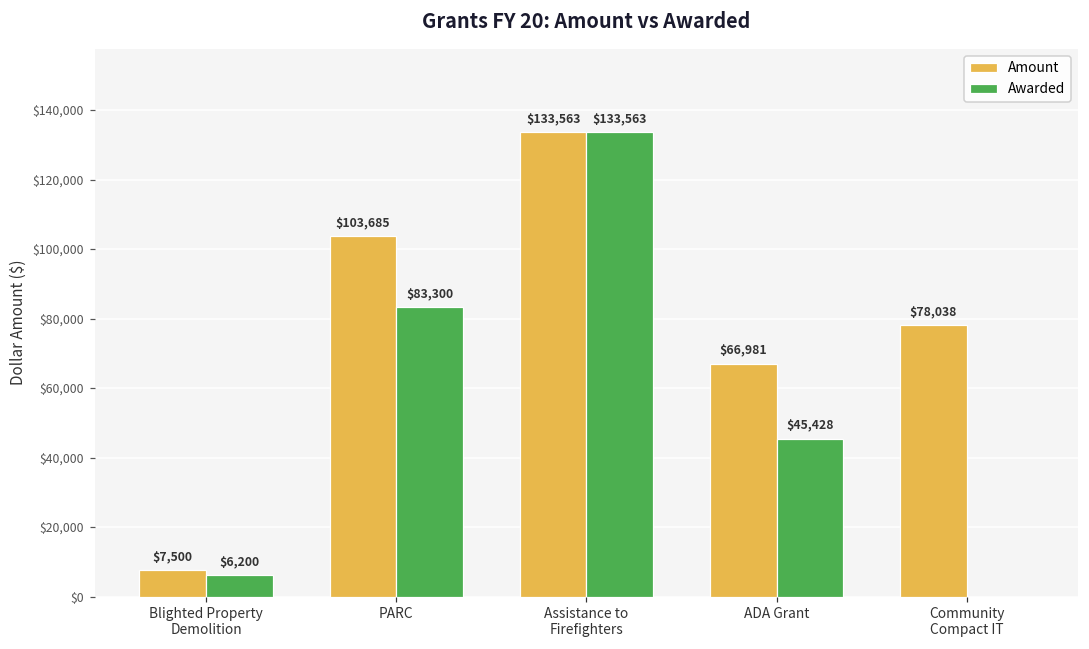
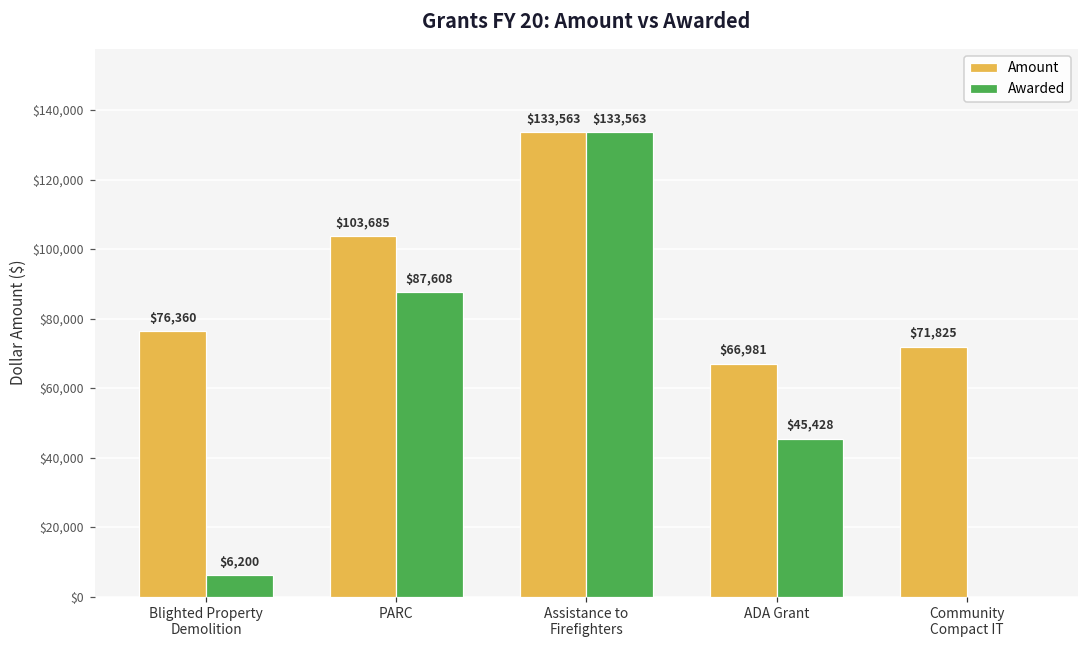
  {
    "Amount": {
-     "Blighted Property Demolition": "$7,500",
+     "Blighted Property Demolition": "$76,360",
      "PARC": "$103,685",
      "Assistance to Firefighters": "$133,563",
      "ADA Grant": "$66,981",
-     "Community Compact IT": "$78,038"
+     "Community Compact IT": "$71,825"
    },
    "Awarded": {
      "Blighted Property Demolition": "$6,200",
-     "PARC": "$83,300",
+     "PARC": "$87,608",
      "Assistance to Firefighters": "$133,563",
      "ADA Grant": "$45,428"
    }
  }
